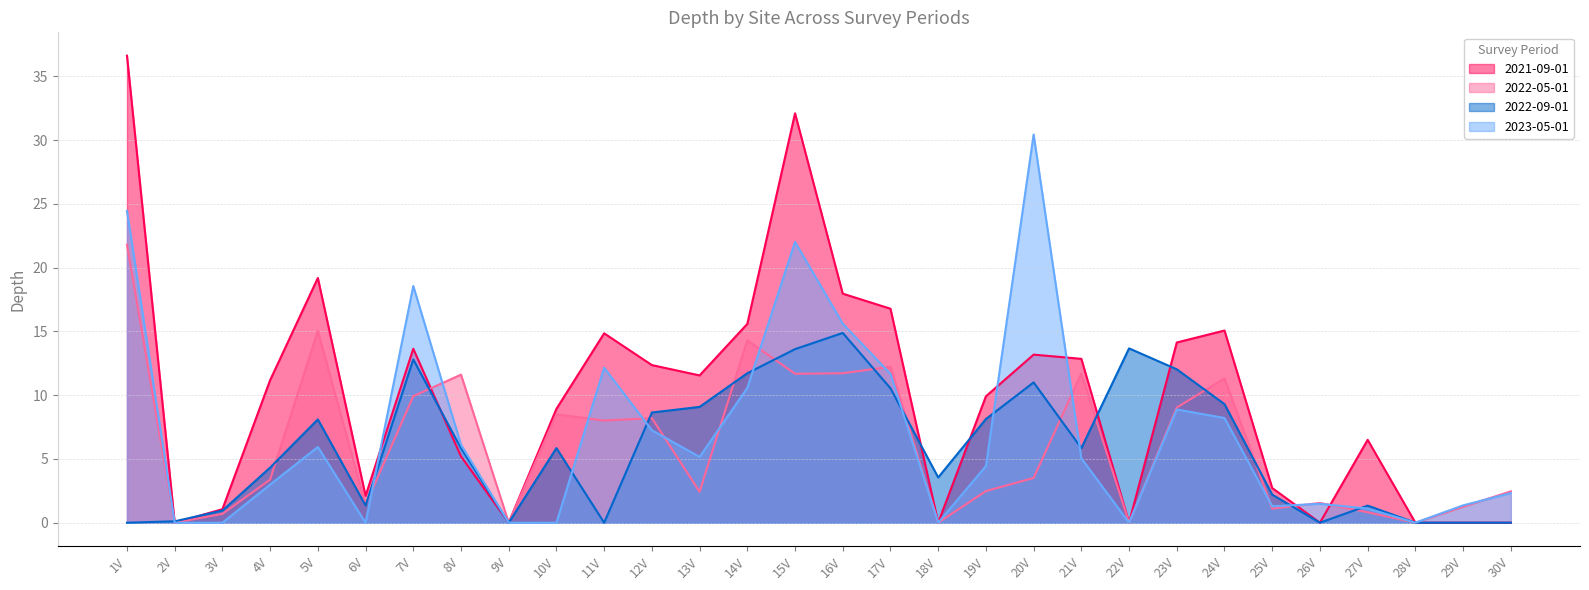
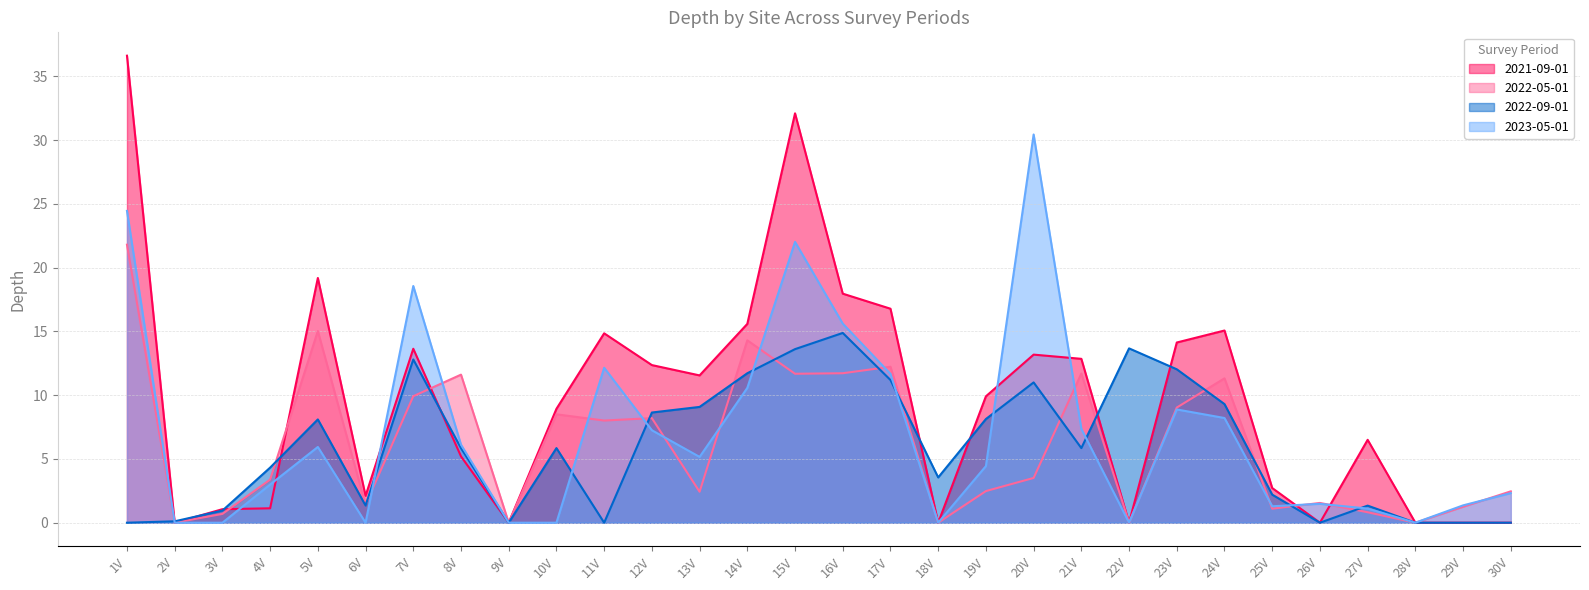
  {
    "2021-09-01": {
      "1V": 36.6,
-     "4V": 11.2,
+     "4V": 1.1,
      "5V": 19.2,
      "6V": 2.1,
      "7V": 13.6,
      "8V": 5.2,
      "10V": 8.9,
      "11V": 14.9,
      "12V": 12.4,
      "13V": 11.6,
      "14V": 15.6,
      "15V": 32.1,
      "16V": 18.0,
      "17V": 16.8,
      "19V": 9.9,
      "20V": 13.2,
      "21V": 12.9,
      "23V": 14.1,
      "24V": 15.1,
      "25V": 2.7,
      "27V": 6.5
    },
    "2022-05-01": {
      "1V": 21.8,
      "3V": 0.7,
      "4V": 3.4,
      "5V": 15.0,
      "7V": 9.9,
      "8V": 11.6,
      "10V": 8.5,
      "11V": 8.0,
      "12V": 8.2,
      "13V": 2.4,
      "14V": 14.3,
      "15V": 11.7,
      "16V": 11.7,
      "17V": 12.2,
      "19V": 2.5,
      "20V": 3.5,
      "21V": 11.7,
      "24V": 11.3,
      "27V": 0.8
    },
    "2022-09-01": {
      "1V": 0.0,
      "4V": 4.3,
      "5V": 8.1,
      "7V": 12.8,
      "8V": 5.8,
      "10V": 5.9,
      "11V": 0.0,
      "12V": 8.6,
      "13V": 9.1,
      "14V": 11.7,
      "15V": 13.6,
      "16V": 14.9,
-     "17V": 10.5,
+     "17V": 11.2,
      "18V": 3.6,
      "19V": 8.1,
      "20V": 11.0,
      "21V": 5.9,
      "22V": 13.7,
      "23V": 12.0,
      "24V": 9.3,
      "25V": 2.2,
      "27V": 1.3
    },
    "2023-05-01": {
      "1V": 24.5,
      "3V": 0.0,
      "4V": 3.0,
      "5V": 5.9,
      "6V": 0.0,
      "7V": 18.6,
      "8V": 6.1,
      "10V": 0.0,
      "11V": 12.2,
      "12V": 7.3,
      "13V": 5.2,
      "14V": 10.6,
      "15V": 22.0,
      "16V": 15.6,
      "17V": 11.7,
      "19V": 4.4,
      "20V": 30.4,
-     "21V": 5.1,
+     "21V": 7.4,
      "24V": 8.2,
      "27V": 1.1
    }
  }
